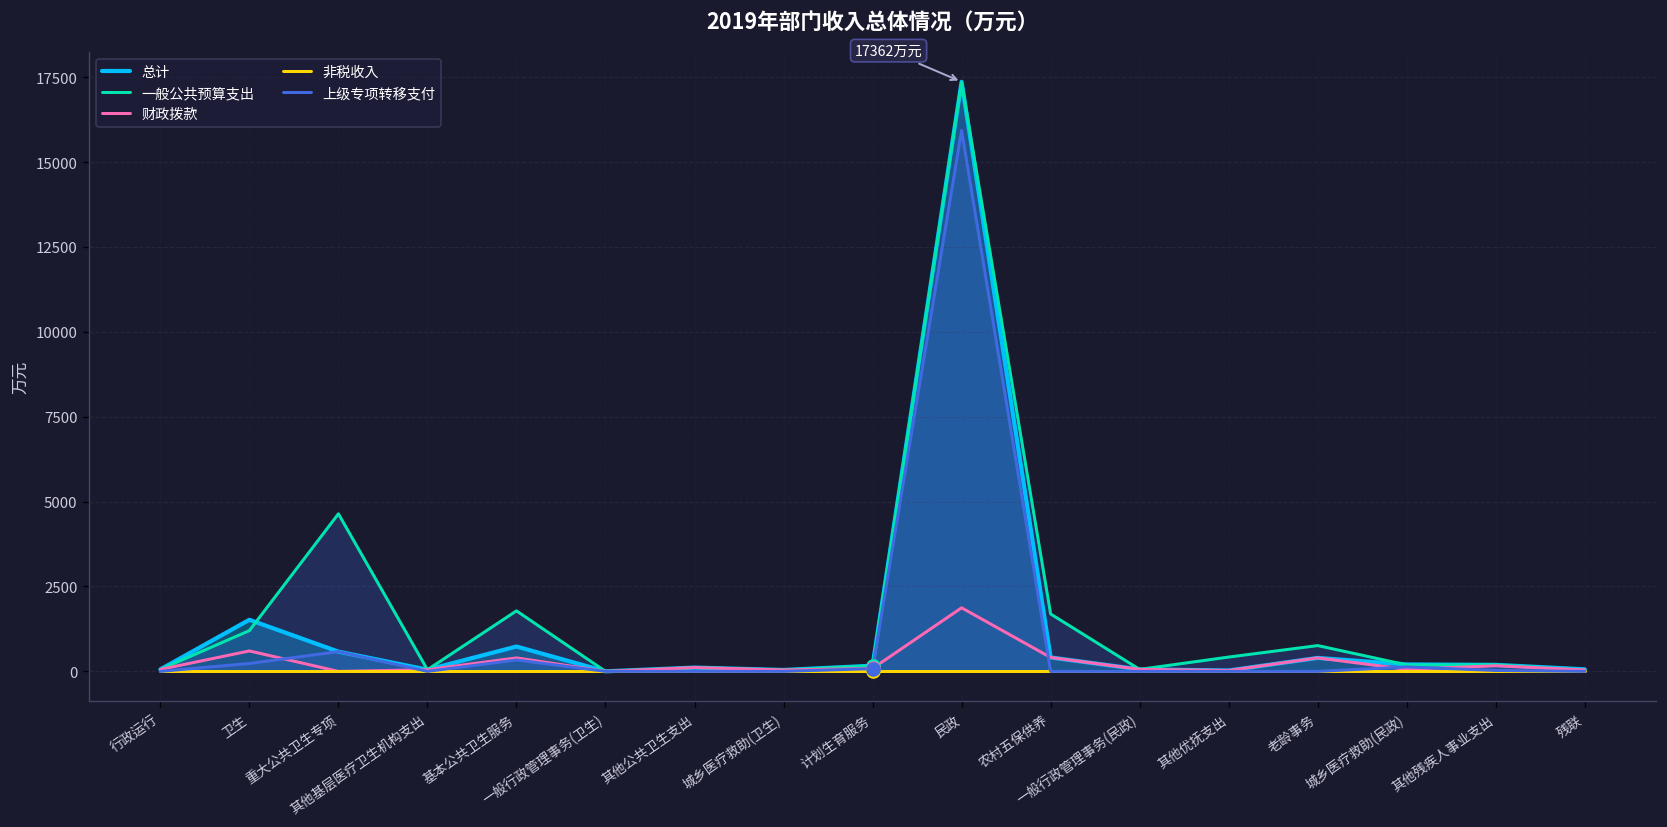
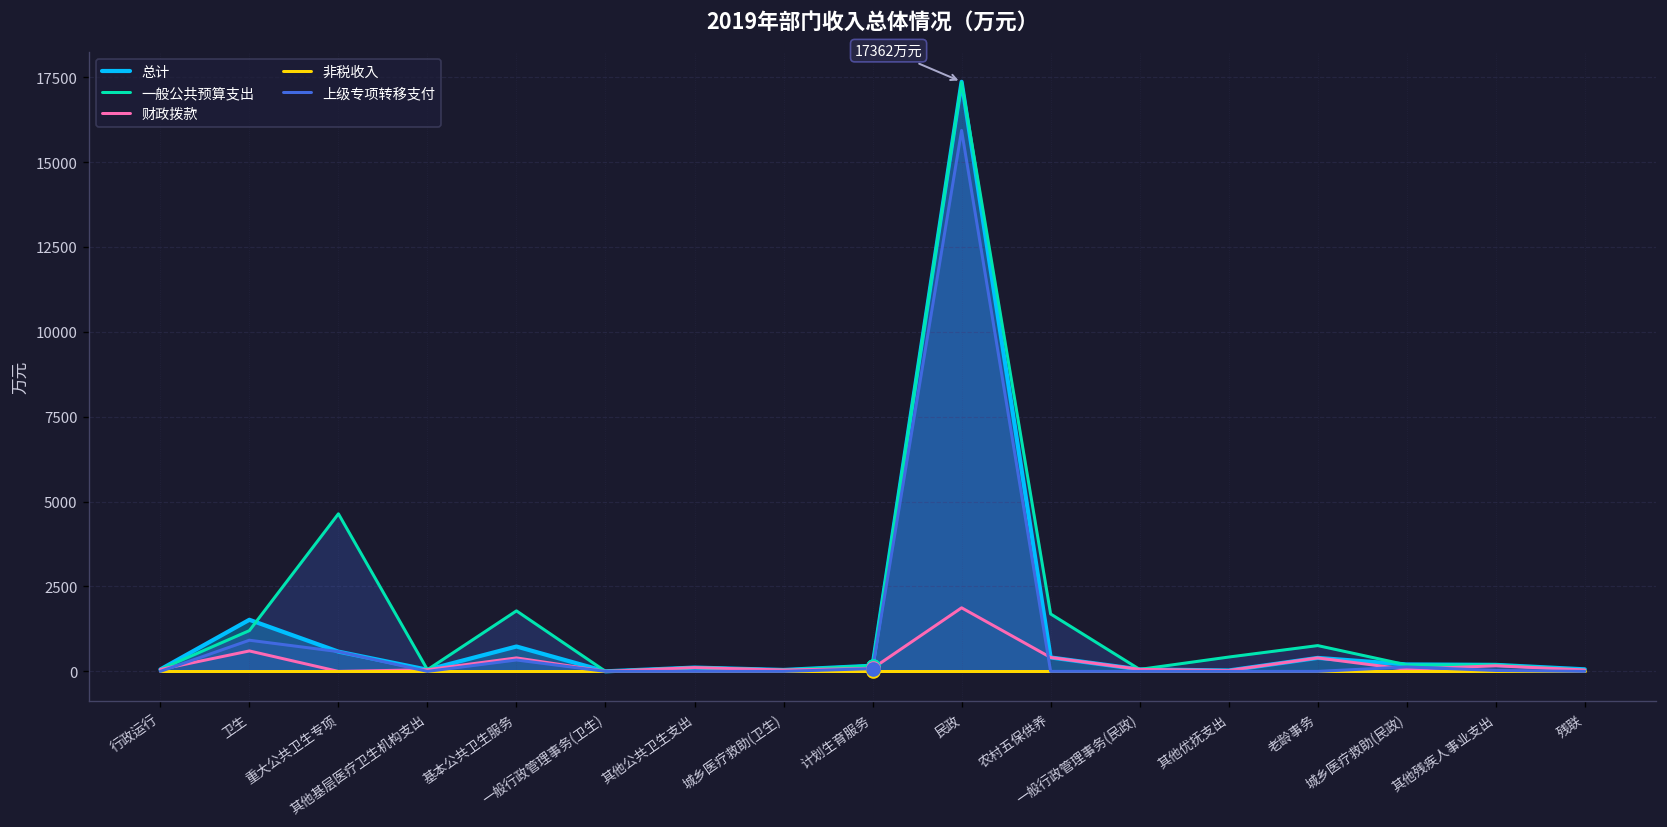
  {
    "一般公共预算支出": {
      "卫生": 1200,
      "重大公共卫生专项": 4600,
      "基本公共卫生服务": 1800,
      "农村五保供养": 1700,
      "其他优抚支出": 400,
      "老龄事务": 800
    },
    "上级专项转移支付": {
-     "卫生": 200,
+     "卫生": 900,
      "民政": 15900
    }
  }
